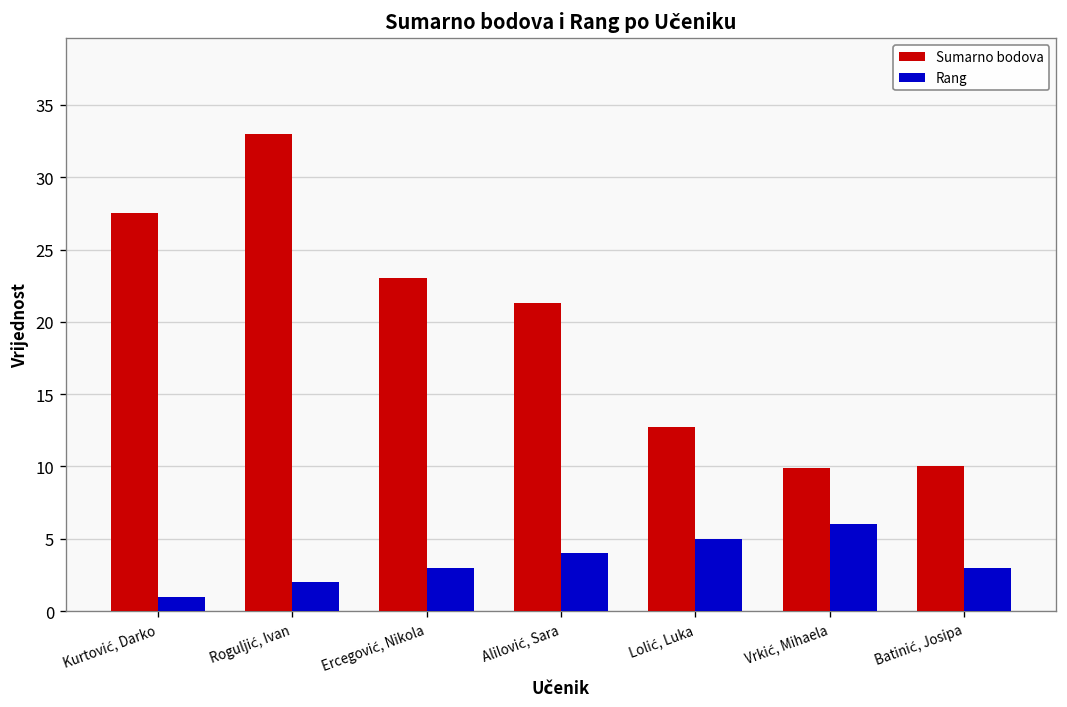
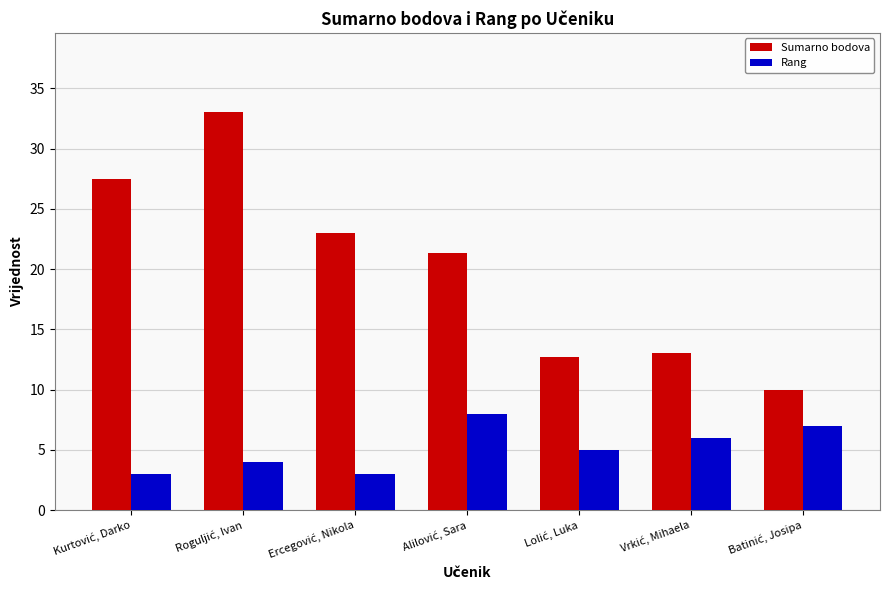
  {
    "Sumarno bodova": {
      "Kurtović, Darko": 27.5,
      "Roguljić, Ivan": 33.0,
      "Ercegović, Nikola": 23.0,
      "Alilović, Sara": 21.3,
      "Lolić, Luka": 12.7,
-     "Vrkić, Mihaela": 9.9,
+     "Vrkić, Mihaela": 13.0,
      "Batinić, Josipa": 10.0
    },
    "Rang": {
-     "Kurtović, Darko": 1,
-     "Roguljić, Ivan": 2,
+     "Kurtović, Darko": 3,
+     "Roguljić, Ivan": 4,
      "Ercegović, Nikola": 3,
-     "Alilović, Sara": 4,
+     "Alilović, Sara": 8,
      "Lolić, Luka": 5,
      "Vrkić, Mihaela": 6,
-     "Batinić, Josipa": 3
+     "Batinić, Josipa": 7
    }
  }
